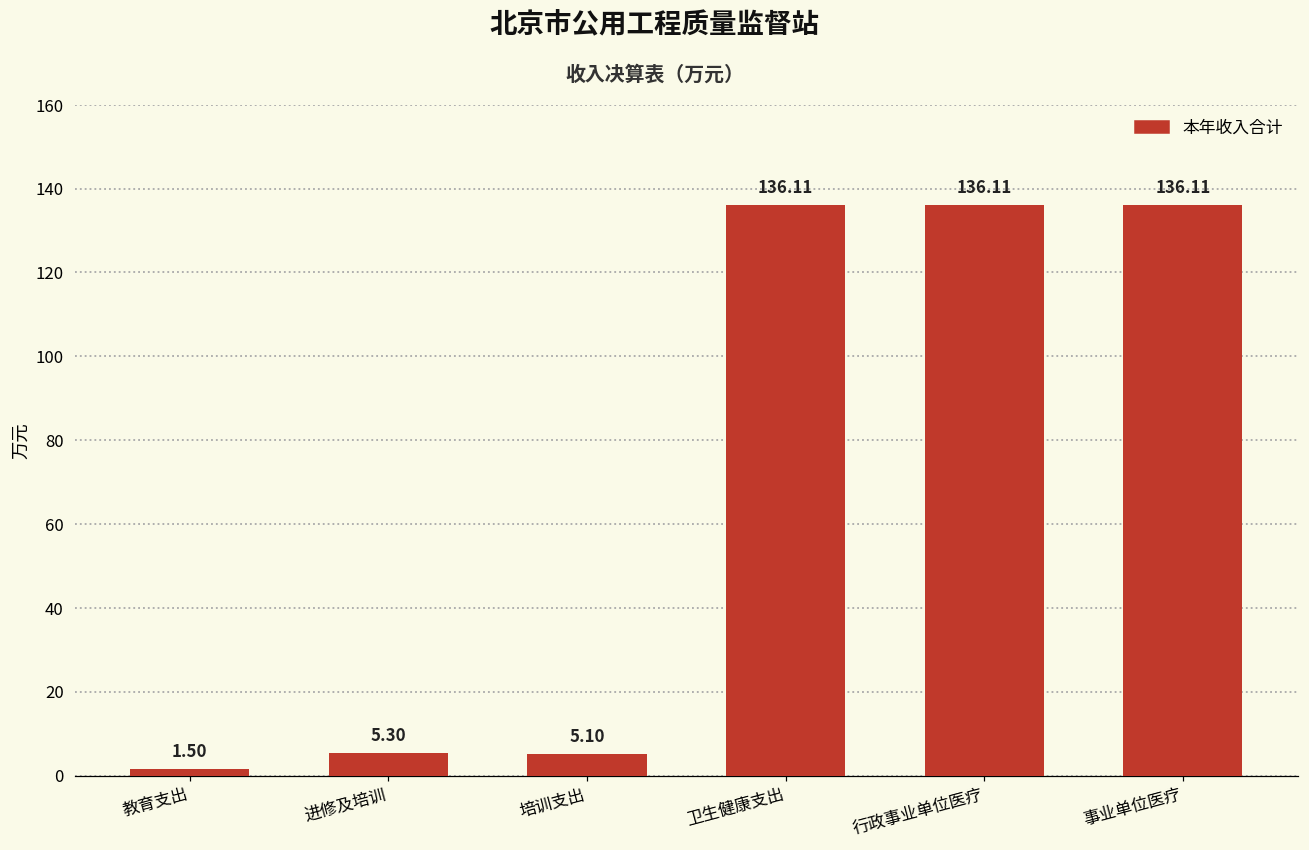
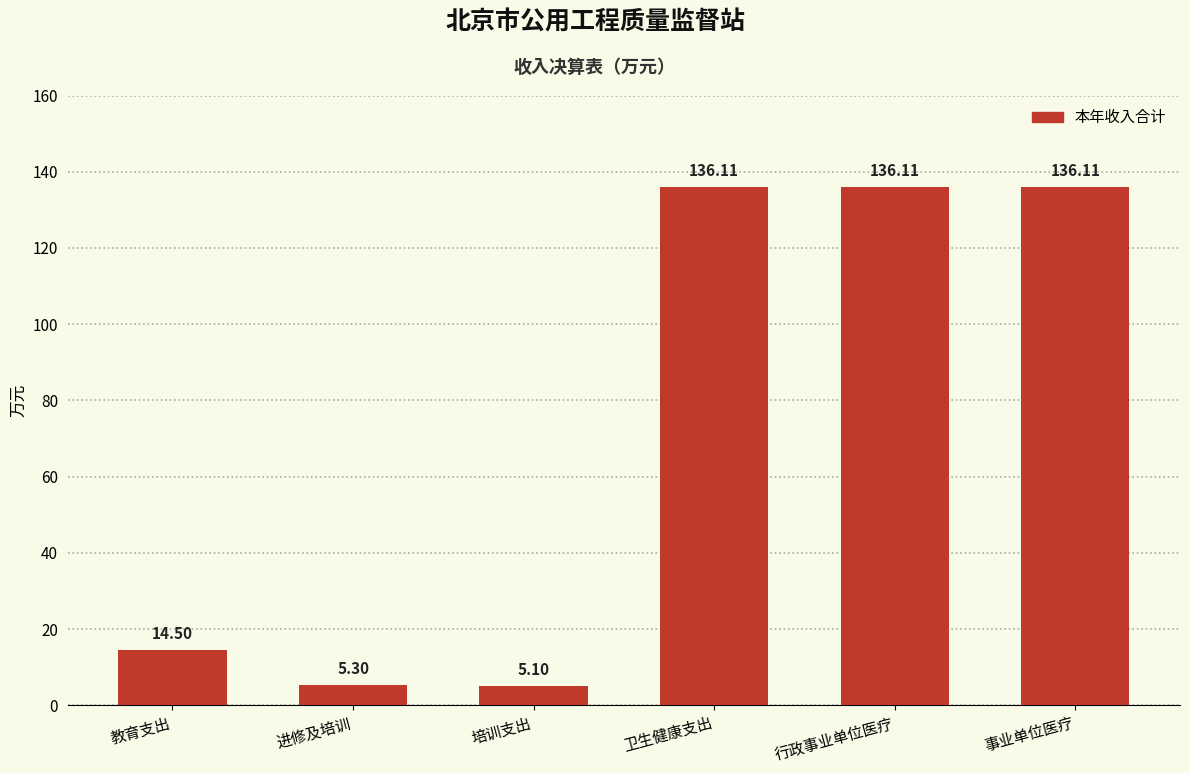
  {
-   "教育支出": 1.50,
+   "教育支出": 14.50,
    "进修及培训": 5.30,
    "培训支出": 5.10,
    "卫生健康支出": 136.11,
    "行政事业单位医疗": 136.11,
    "事业单位医疗": 136.11
  }
